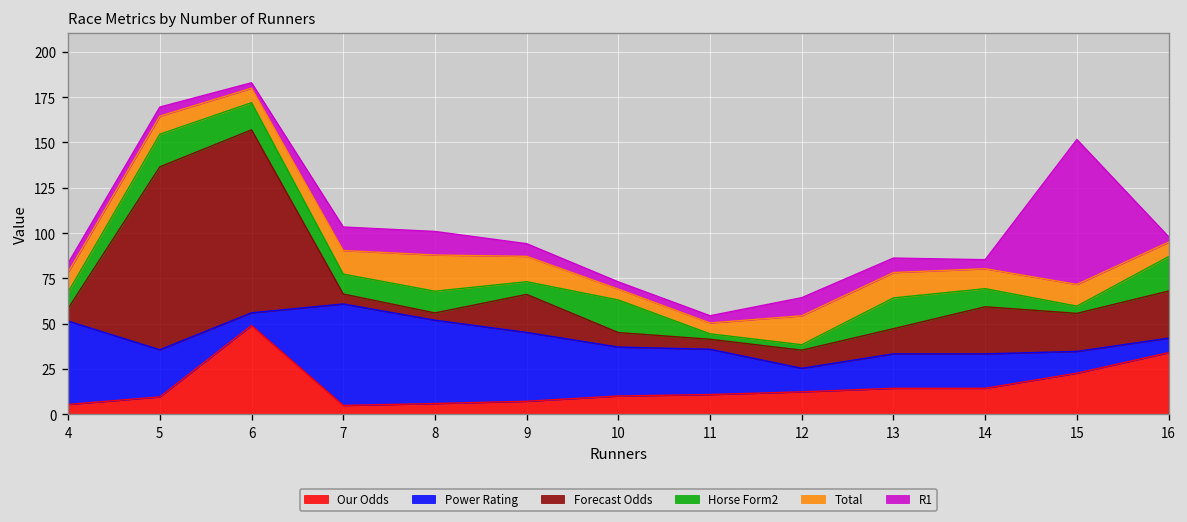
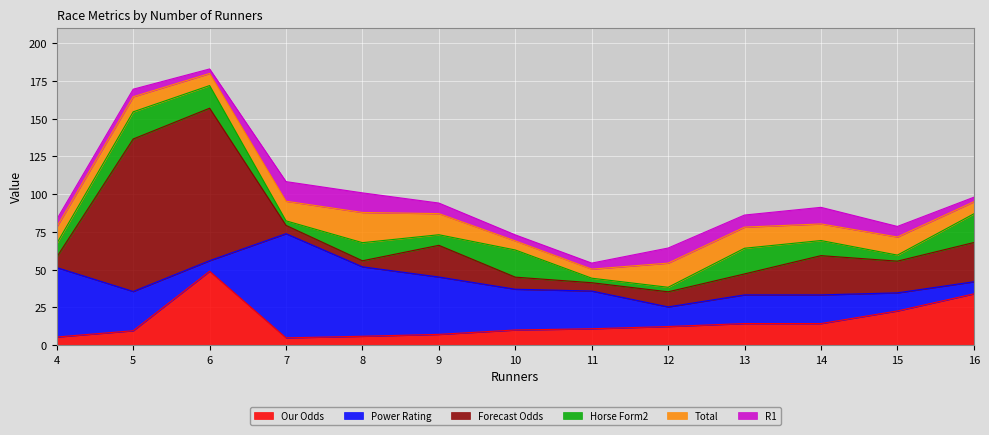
  {
    "Our Odds": {
      "4": 5,
      "5": 10,
      "6": 49,
      "7": 5,
      "8": 6,
      "9": 7,
      "10": 10,
      "11": 11,
      "12": 12,
      "13": 14,
      "14": 14,
      "15": 23,
      "16": 34
    },
    "Power Rating": {
      "4": 46,
      "5": 26,
      "6": 7,
-     "7": 56,
+     "7": 69,
      "8": 46,
      "9": 38,
      "10": 27,
      "11": 25,
      "12": 13,
      "13": 19,
      "14": 19,
      "15": 12,
      "16": 8
    },
    "Forecast Odds": {
      "4": 7,
      "5": 101,
      "6": 101,
      "7": 6,
      "8": 4,
      "9": 21,
      "10": 8,
      "11": 6,
      "12": 10,
      "13": 14,
      "14": 26,
      "15": 21,
      "16": 26
    },
    "Horse Form2": {
      "4": 9,
      "5": 18,
      "6": 15,
-     "7": 11,
+     "7": 3,
      "8": 12,
      "9": 7,
      "10": 18,
      "11": 3,
      "12": 3,
      "13": 17,
      "14": 10,
      "15": 4,
      "16": 19
    },
    "Total": {
      "4": 11,
      "5": 10,
      "6": 8,
      "7": 13,
      "8": 20,
      "9": 14,
      "10": 6,
      "11": 6,
      "12": 16,
      "13": 14,
      "14": 11,
      "15": 12,
      "16": 8
    },
    "R1": {
      "4": 5,
      "5": 5,
      "6": 3,
      "7": 13,
      "8": 13,
      "9": 7,
      "10": 4,
      "11": 4,
      "12": 10,
      "13": 8,
-     "14": 5,
-     "15": 80,
+     "14": 11,
+     "15": 7,
      "16": 3
    }
  }
